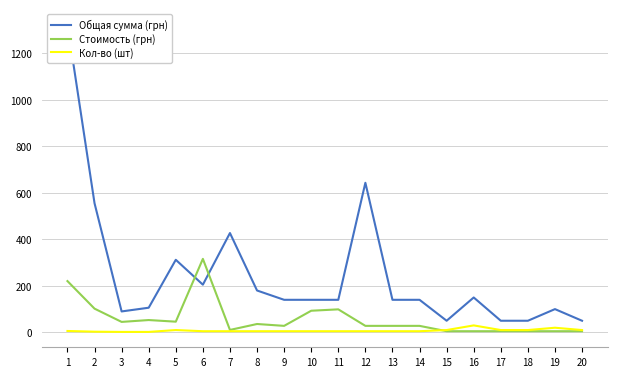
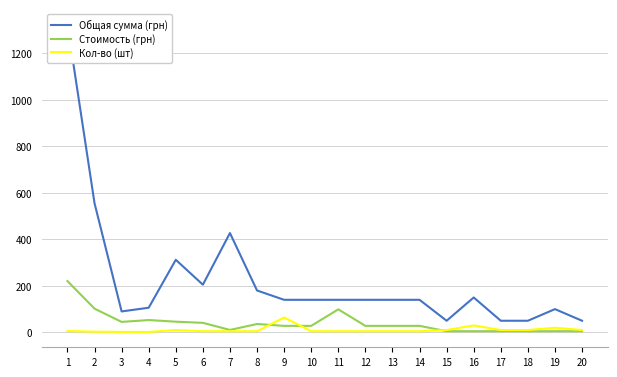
  {
    "Общая сумма (грн)": {
      "2": 560,
      "3": 90,
      "4": 110,
      "5": 310,
      "6": 210,
      "7": 430,
      "8": 180,
      "9": 140,
      "10": 140,
      "11": 140,
-     "12": 640,
+     "12": 140,
      "13": 140,
      "14": 140,
      "15": 50,
      "16": 150,
      "17": 50,
      "18": 50,
      "19": 100,
      "20": 50
    },
    "Стоимость (грн)": {
      "1": 220,
      "2": 100,
      "3": 50,
      "4": 50,
      "5": 50,
-     "6": 320,
+     "6": 40,
      "8": 40,
      "9": 30,
-     "10": 90,
+     "10": 30,
      "11": 100,
      "12": 30,
      "13": 30,
      "14": 30,
      "16": 10,
      "19": 10
    },
    "Кол-во (шт)": {
      "1": 10,
      "2": 0,
      "3": 0,
      "4": 0,
      "5": 10,
      "6": 10,
      "8": 10,
-     "9": 10,
+     "9": 60,
      "10": 10,
      "11": 10,
      "12": 10,
      "13": 10,
      "14": 10,
      "16": 30,
      "19": 20
    }
  }
